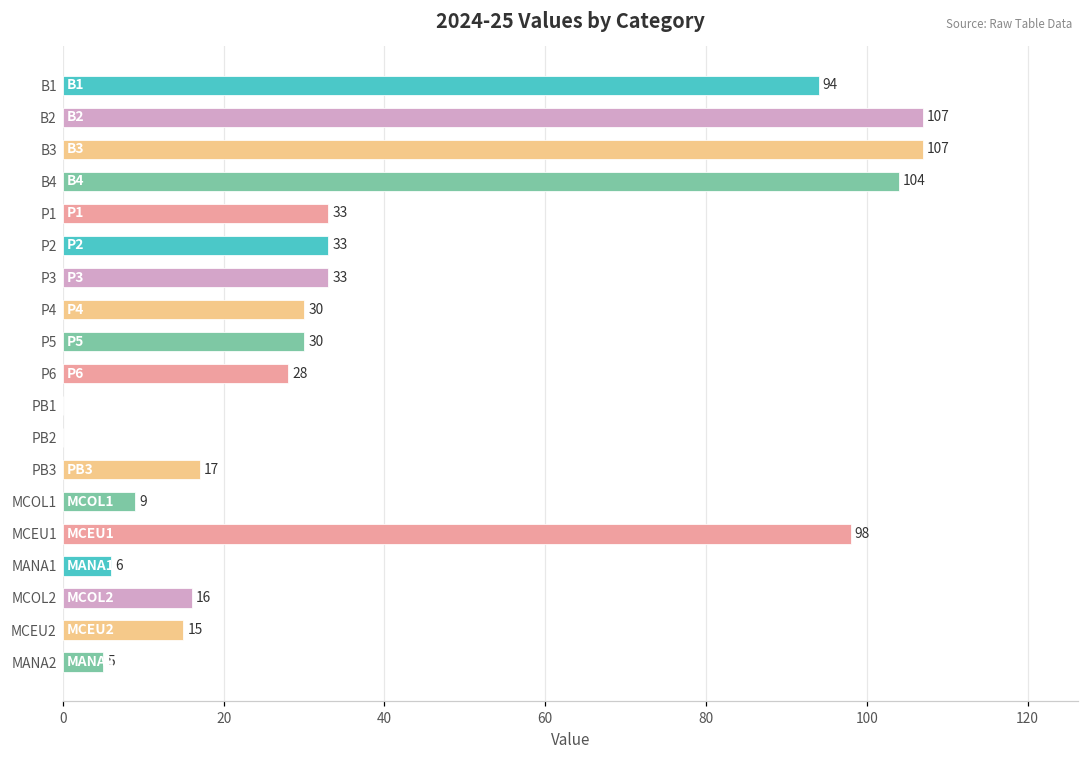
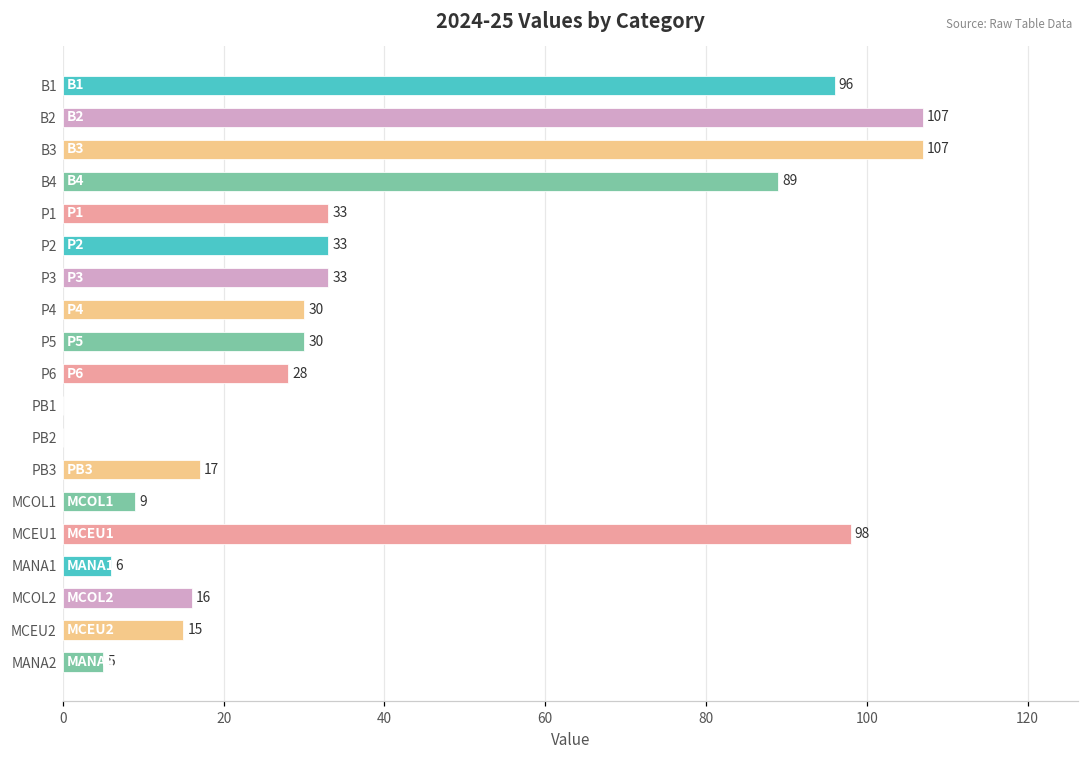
  {
-   "B1": 94,
+   "B1": 96,
    "B2": 107,
    "B3": 107,
-   "B4": 104,
+   "B4": 89,
    "P1": 33,
    "P2": 33,
    "P3": 33,
    "P4": 30,
    "P5": 30,
    "P6": 28,
    "PB3": 17,
    "MCOL1": 9,
    "MCEU1": 98,
    "MANA1": 6,
    "MCOL2": 16,
    "MCEU2": 15
  }
